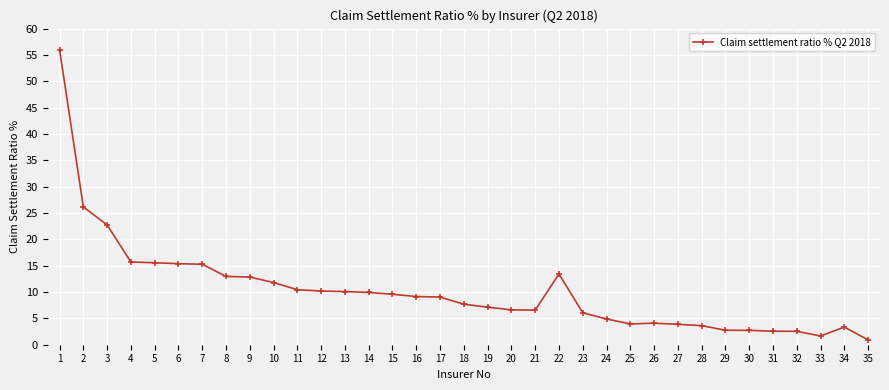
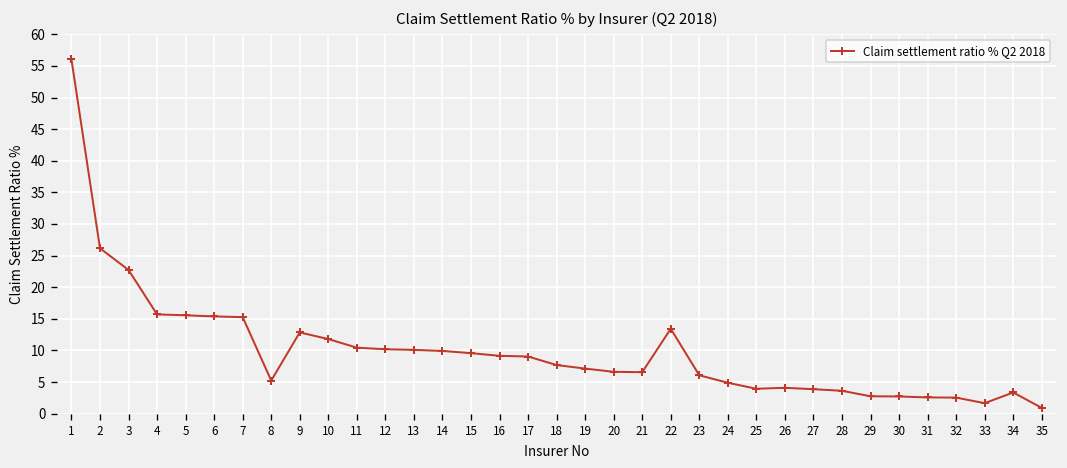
  {
    "1": 56,
    "2": 26,
    "3": 23,
    "4": 16,
    "5": 16,
    "6": 15,
    "7": 15,
-   "8": 13,
+   "8": 5,
    "9": 13,
    "10": 12,
    "11": 10,
    "12": 10,
    "13": 10,
    "14": 10,
    "15": 10,
    "16": 9,
    "17": 9,
    "18": 8,
    "19": 7,
    "20": 7,
    "21": 7,
    "22": 13,
    "23": 6,
    "24": 5,
    "25": 4,
    "26": 4,
    "27": 4,
    "28": 4,
    "29": 3,
    "30": 3,
    "31": 3,
    "32": 3,
    "33": 2,
    "34": 3,
    "35": 1
  }
